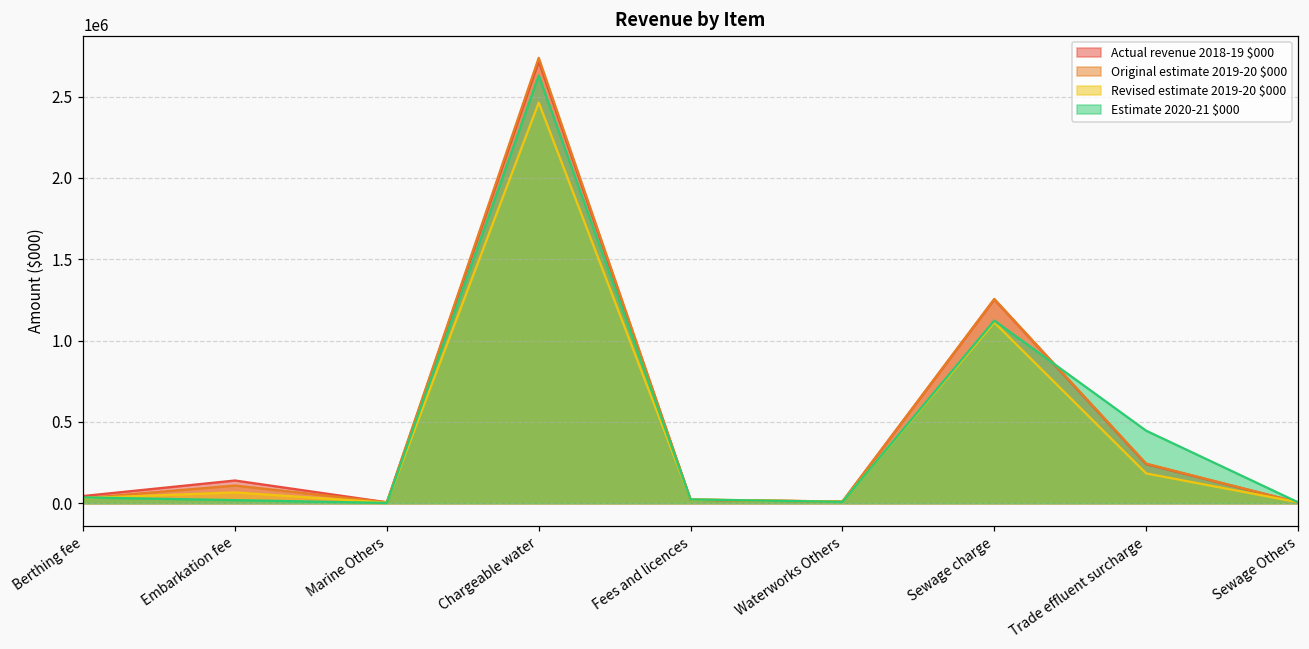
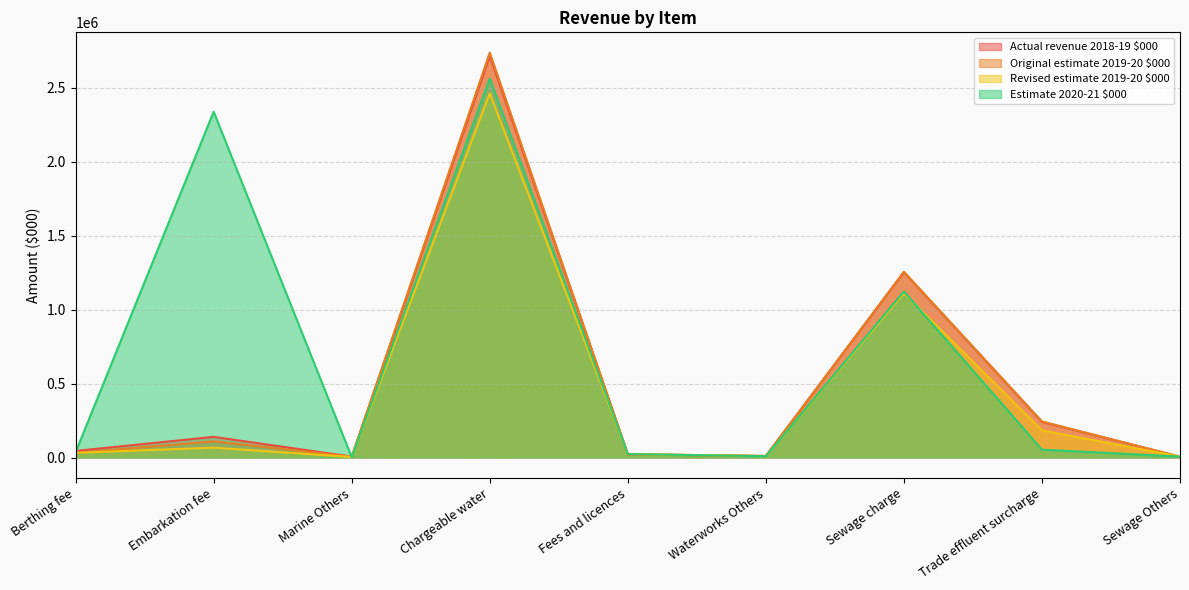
  {
    "Estimate 2020-21 $000": {
-     "Embarkation fee": 20000,
-     "Chargeable water": 2630000,
-     "Trade effluent surcharge": 450000
+     "Embarkation fee": 2340000,
+     "Chargeable water": 2560000,
+     "Trade effluent surcharge": 50000
    }
  }
